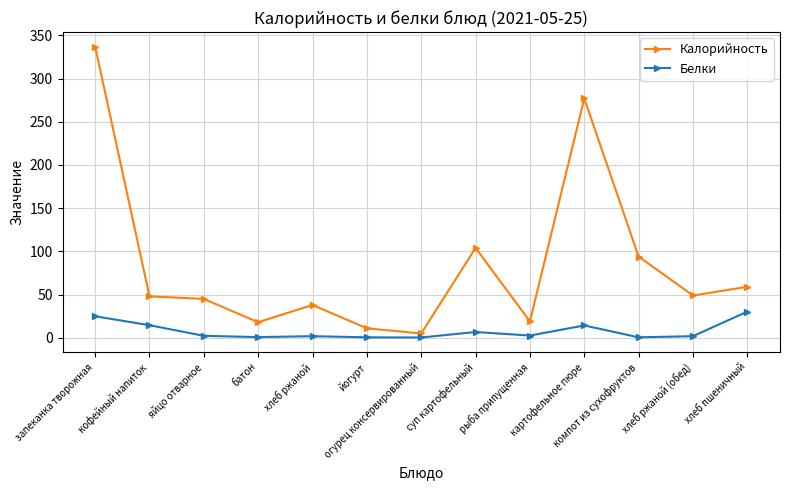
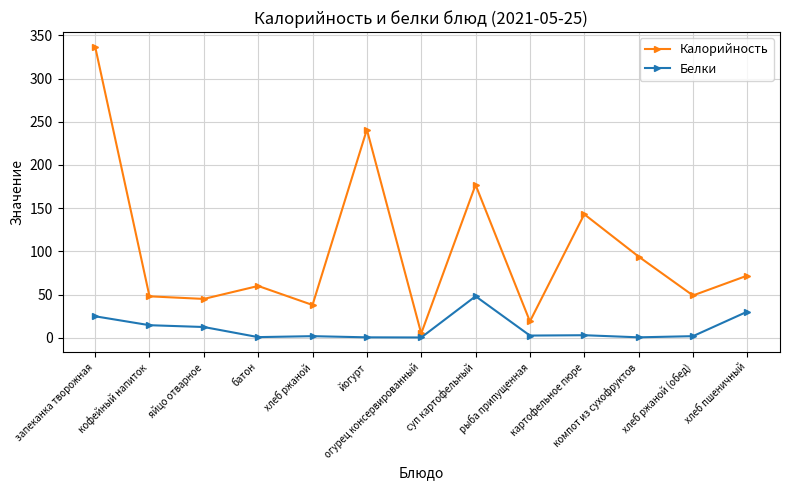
  {
    "Калорийность": {
      "запеканка творожная": 340,
      "кофейный напиток": 50,
      "яйцо отварное": 50,
-     "батон": 20,
+     "батон": 60,
      "хлеб ржаной": 40,
-     "йогурт": 10,
+     "йогурт": 240,
      "огурец консервированный": 10,
-     "суп картофельный": 100,
+     "суп картофельный": 180,
      "рыба припущенная": 20,
-     "картофельное пюре": 280,
+     "картофельное пюре": 140,
      "компот из сухофруктов": 90,
      "хлеб ржаной (обед)": 50,
-     "хлеб пшеничный": 60
+     "хлеб пшеничный": 70
    },
    "Белки": {
      "запеканка творожная": 20,
      "кофейный напиток": 10,
-     "яйцо отварное": 0,
+     "яйцо отварное": 10,
      "батон": 0,
      "хлеб ржаной": 0,
      "йогурт": 0,
      "огурец консервированный": 0,
-     "суп картофельный": 10,
+     "суп картофельный": 50,
      "рыба припущенная": 0,
-     "картофельное пюре": 10,
+     "картофельное пюре": 0,
      "компот из сухофруктов": 0,
      "хлеб ржаной (обед)": 0,
      "хлеб пшеничный": 30
    }
  }
